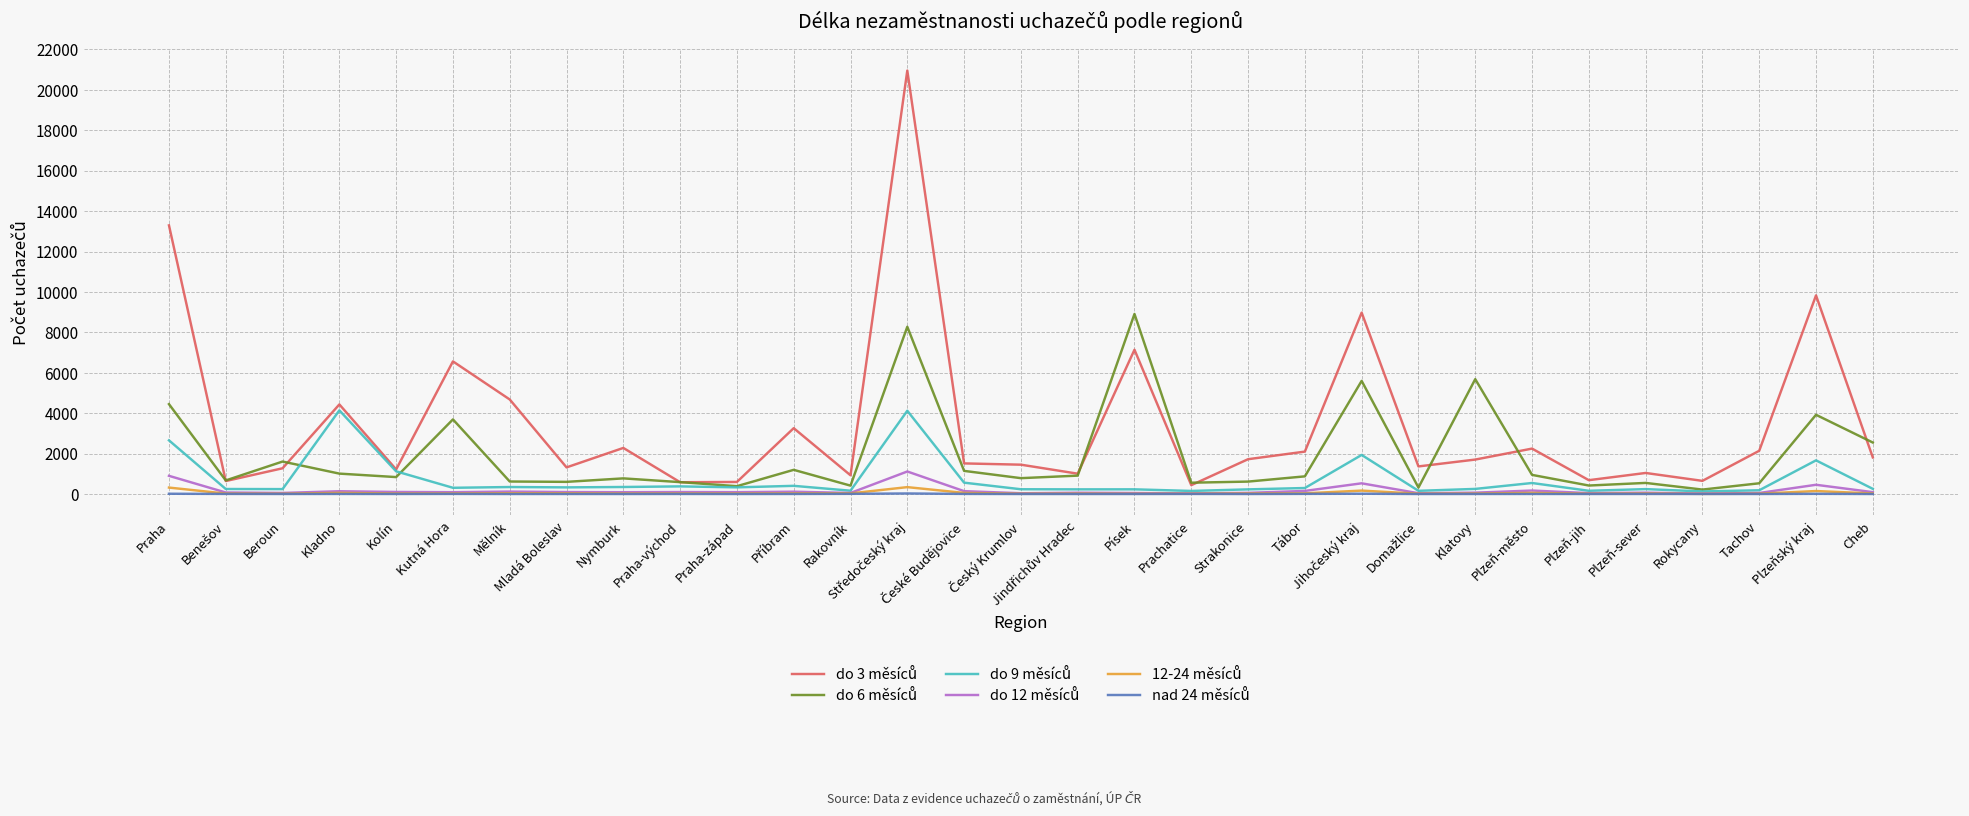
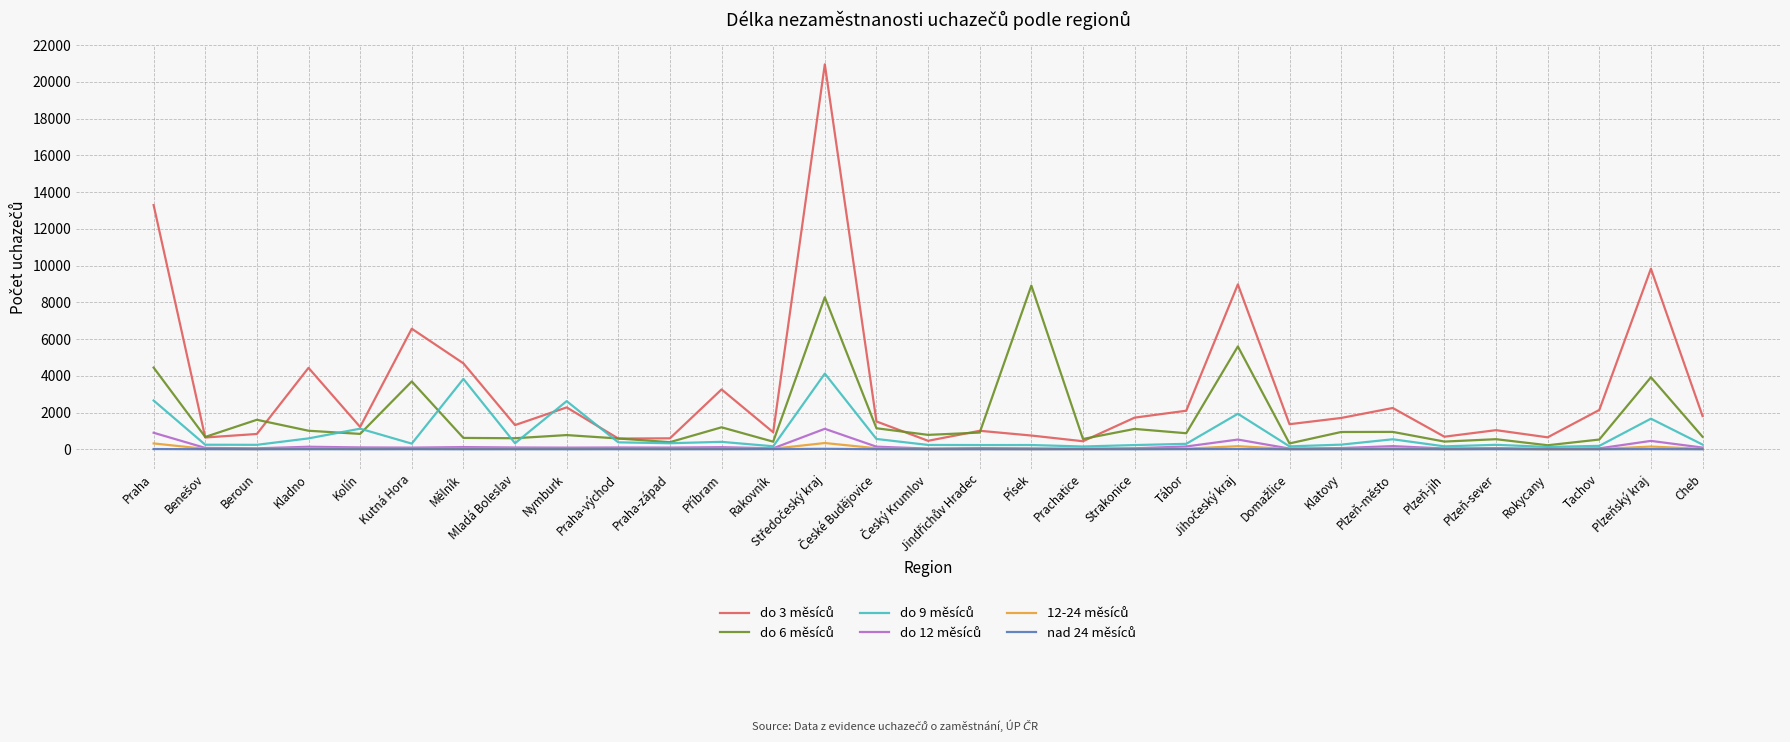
  {
    "do 3 měsíců": {
      "Praha": 13300,
-     "Beroun": 1300,
+     "Beroun": 800,
      "Kladno": 4400,
      "Kutná Hora": 6600,
      "Mělník": 4700,
      "Mladá Boleslav": 1300,
      "Nymburk": 2300,
      "Praha-západ": 600,
      "Příbram": 3300,
      "Rakovník": 900,
      "Středočeský kraj": 21000,
      "České Budějovice": 1500,
-     "Český Krumlov": 1500,
-     "Písek": 7100,
+     "Český Krumlov": 500,
+     "Písek": 700,
      "Strakonice": 1700,
      "Tábor": 2100,
      "Jihočeský kraj": 9000,
      "Domažlice": 1400,
      "Klatovy": 1700,
      "Plzeň-město": 2200,
      "Plzeň-jih": 700,
      "Plzeň-sever": 1000,
      "Rokycany": 700,
      "Tachov": 2100,
      "Plzeňský kraj": 9800,
      "Cheb": 1800
    },
    "do 6 měsíců": {
      "Praha": 4400,
      "Beroun": 1600,
      "Kladno": 1000,
      "Kolín": 800,
      "Kutná Hora": 3700,
      "Mělník": 600,
      "Mladá Boleslav": 600,
      "Nymburk": 800,
      "Příbram": 1200,
      "Rakovník": 400,
      "Středočeský kraj": 8300,
      "České Budějovice": 1100,
      "Český Krumlov": 800,
      "Písek": 8900,
-     "Strakonice": 600,
+     "Strakonice": 1100,
      "Tábor": 900,
      "Jihočeský kraj": 5600,
      "Domažlice": 300,
-     "Klatovy": 5700,
+     "Klatovy": 900,
      "Plzeň-město": 900,
      "Plzeň-jih": 400,
      "Plzeň-sever": 500,
      "Tachov": 500,
      "Plzeňský kraj": 3900,
-     "Cheb": 2500
+     "Cheb": 700
    },
    "do 9 měsíců": {
      "Praha": 2700,
      "Benešov": 200,
      "Beroun": 200,
-     "Kladno": 4100,
+     "Kladno": 600,
      "Kutná Hora": 300,
-     "Mělník": 300,
+     "Mělník": 3800,
      "Mladá Boleslav": 300,
-     "Nymburk": 300,
+     "Nymburk": 2600,
      "Praha-východ": 400,
      "Příbram": 400,
      "Středočeský kraj": 4100,
      "České Budějovice": 600,
      "Český Krumlov": 200,
      "Jindřichův Hradec": 200,
      "Písek": 200,
      "Strakonice": 200,
      "Tábor": 300,
      "Jihočeský kraj": 1900,
      "Klatovy": 300,
      "Plzeň-město": 500,
      "Plzeň-sever": 200,
      "Plzeňský kraj": 1700,
      "Cheb": 300
    },
    "do 12 měsíců": {
      "Praha": 900,
      "Středočeský kraj": 1100,
      "Jihočeský kraj": 500,
      "Plzeňský kraj": 500
    },
    "12-24 měsíců": {
      "Praha": 300,
      "Středočeský kraj": 300,
      "Jihočeský kraj": 200,
      "Plzeňský kraj": 100
    },
    "nad 24 měsíců": {
      "Praha": 0,
      "Středočeský kraj": 0,
      "Jihočeský kraj": 0,
      "Plzeňský kraj": 0
    }
  }
